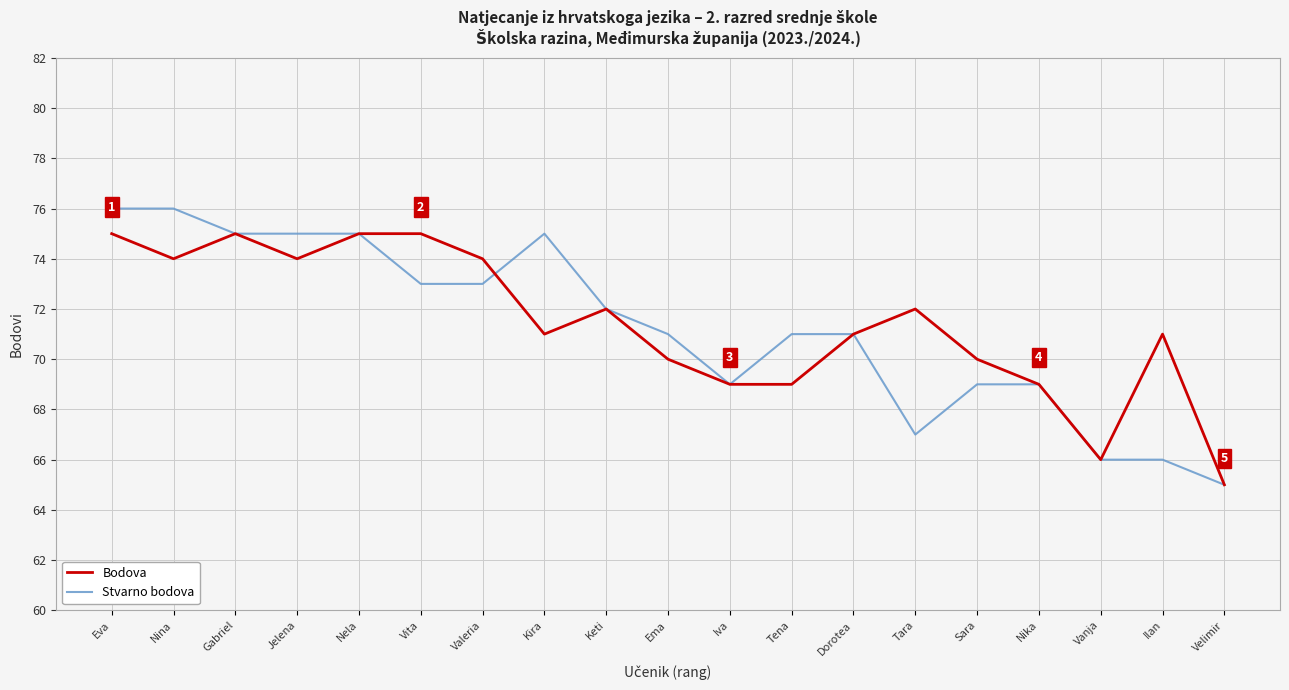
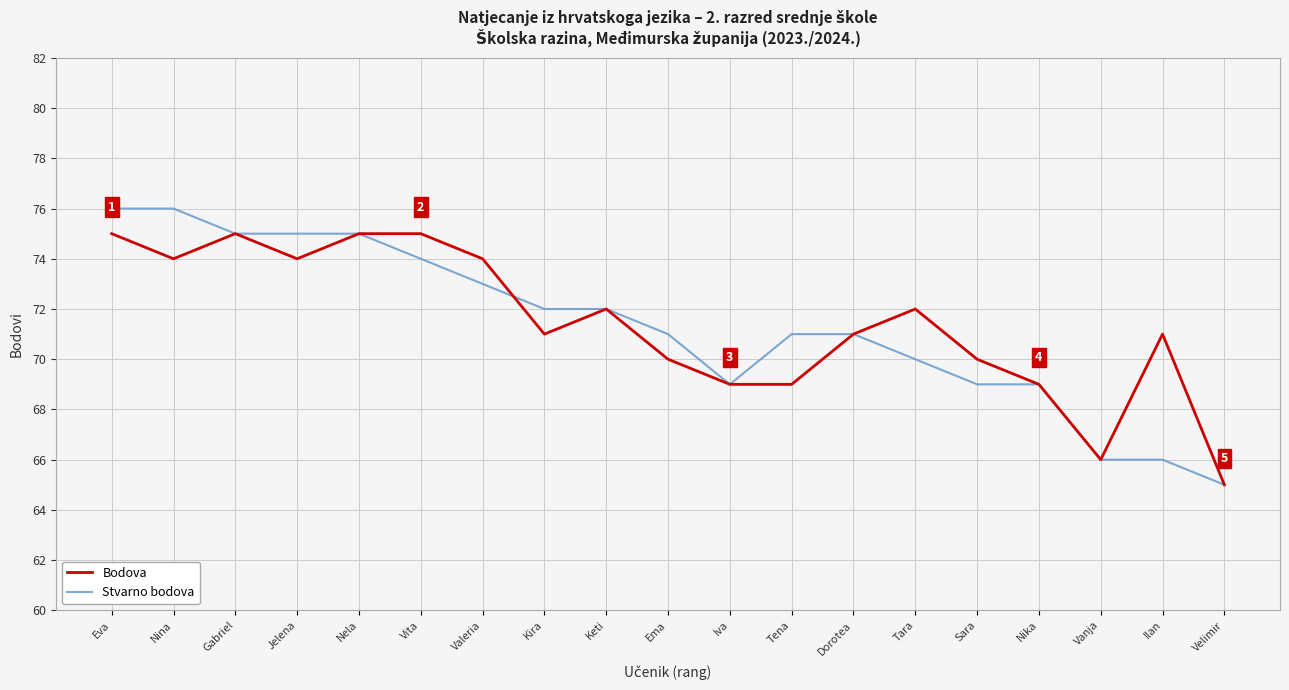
  {
    "Bodova": {
      "Eva": 75,
      "Nina": 74,
      "Jelena": 74,
      "Valeria": 74,
      "Kira": 71,
      "Ema": 70,
      "Tena": 69,
      "Tara": 72,
      "Sara": 70,
      "Ilan": 71
    },
    "Stvarno bodova": {
      "Nina": 76,
      "Jelena": 75,
-     "Vita": 73,
+     "Vita": 74,
      "Valeria": 73,
-     "Kira": 75,
+     "Kira": 72,
      "Ema": 71,
      "Tena": 71,
-     "Tara": 67,
+     "Tara": 70,
      "Sara": 69,
      "Ilan": 66
    }
  }
